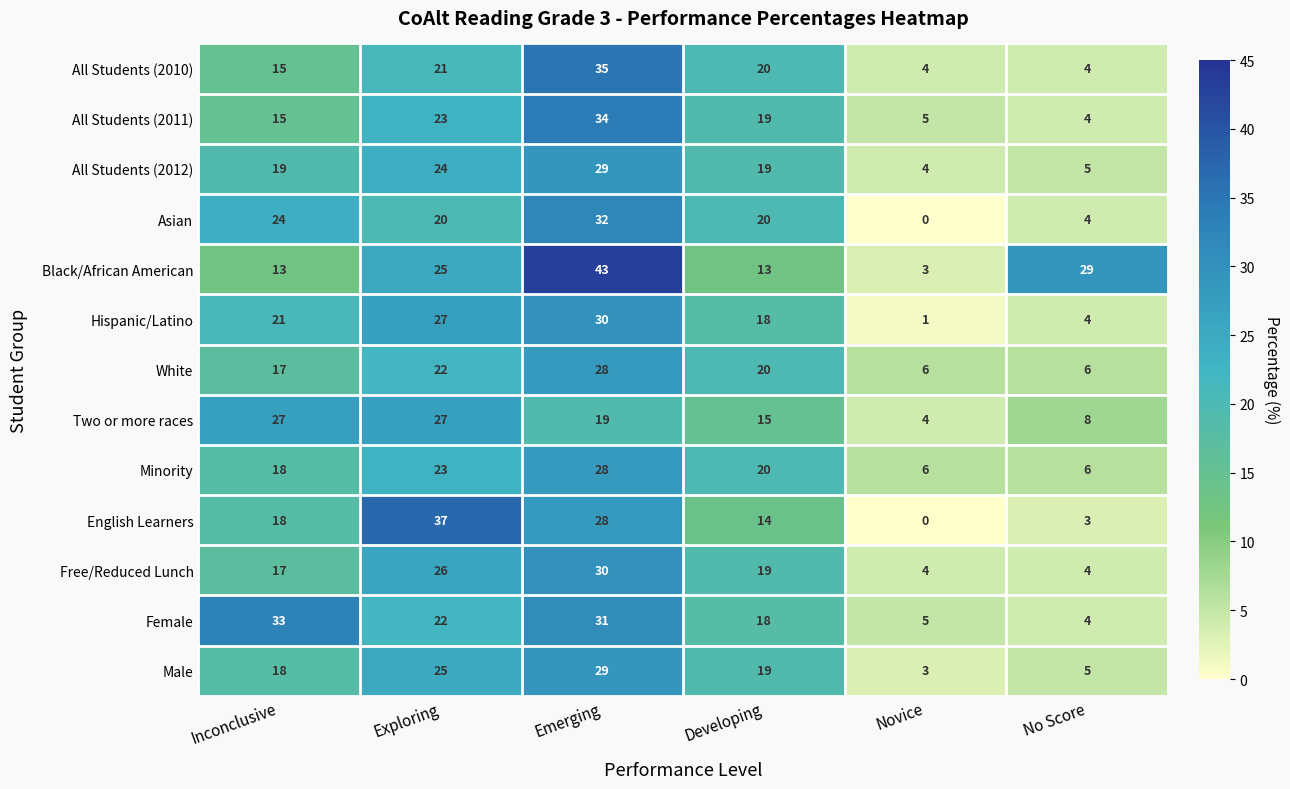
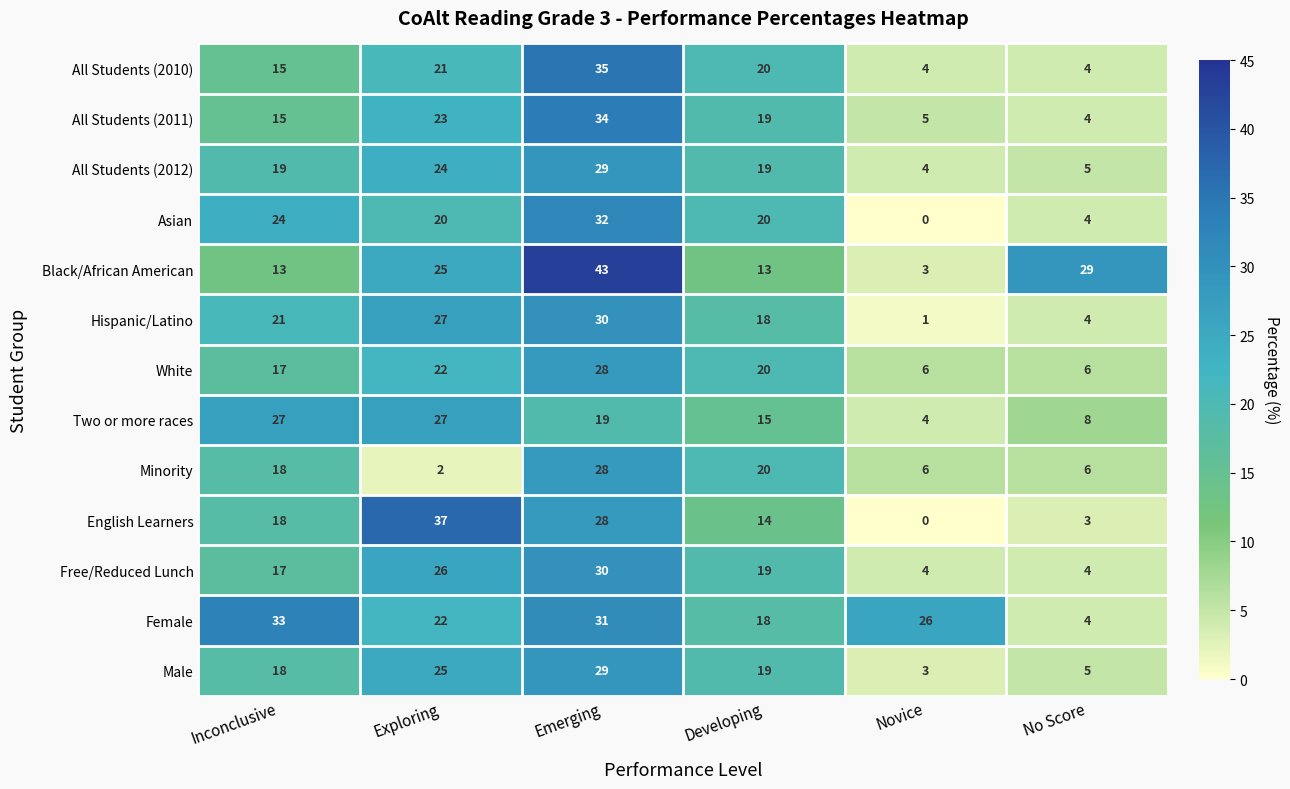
  {
    "All Students (2010)": {
      "Inconclusive": 15,
      "Exploring": 21,
      "Emerging": 35,
      "Developing": 20,
      "Novice": 4,
      "No Score": 4
    },
    "All Students (2011)": {
      "Inconclusive": 15,
      "Exploring": 23,
      "Emerging": 34,
      "Developing": 19,
      "Novice": 5,
      "No Score": 4
    },
    "All Students (2012)": {
      "Inconclusive": 19,
      "Exploring": 24,
      "Emerging": 29,
      "Developing": 19,
      "Novice": 4,
      "No Score": 5
    },
    "Asian": {
      "Inconclusive": 24,
      "Exploring": 20,
      "Emerging": 32,
      "Developing": 20,
      "Novice": 0,
      "No Score": 4
    },
    "Black/African American": {
      "Inconclusive": 13,
      "Exploring": 25,
      "Emerging": 43,
      "Developing": 13,
      "Novice": 3,
      "No Score": 29
    },
    "Hispanic/Latino": {
      "Inconclusive": 21,
      "Exploring": 27,
      "Emerging": 30,
      "Developing": 18,
      "Novice": 1,
      "No Score": 4
    },
    "White": {
      "Inconclusive": 17,
      "Exploring": 22,
      "Emerging": 28,
      "Developing": 20,
      "Novice": 6,
      "No Score": 6
    },
    "Two or more races": {
      "Inconclusive": 27,
      "Exploring": 27,
      "Emerging": 19,
      "Developing": 15,
      "Novice": 4,
      "No Score": 8
    },
    "Minority": {
      "Inconclusive": 18,
-     "Exploring": 23,
+     "Exploring": 2,
      "Emerging": 28,
      "Developing": 20,
      "Novice": 6,
      "No Score": 6
    },
    "English Learners": {
      "Inconclusive": 18,
      "Exploring": 37,
      "Emerging": 28,
      "Developing": 14,
      "Novice": 0,
      "No Score": 3
    },
    "Free/Reduced Lunch": {
      "Inconclusive": 17,
      "Exploring": 26,
      "Emerging": 30,
      "Developing": 19,
      "Novice": 4,
      "No Score": 4
    },
    "Female": {
      "Inconclusive": 33,
      "Exploring": 22,
      "Emerging": 31,
      "Developing": 18,
-     "Novice": 5,
+     "Novice": 26,
      "No Score": 4
    },
    "Male": {
      "Inconclusive": 18,
      "Exploring": 25,
      "Emerging": 29,
      "Developing": 19,
      "Novice": 3,
      "No Score": 5
    }
  }
